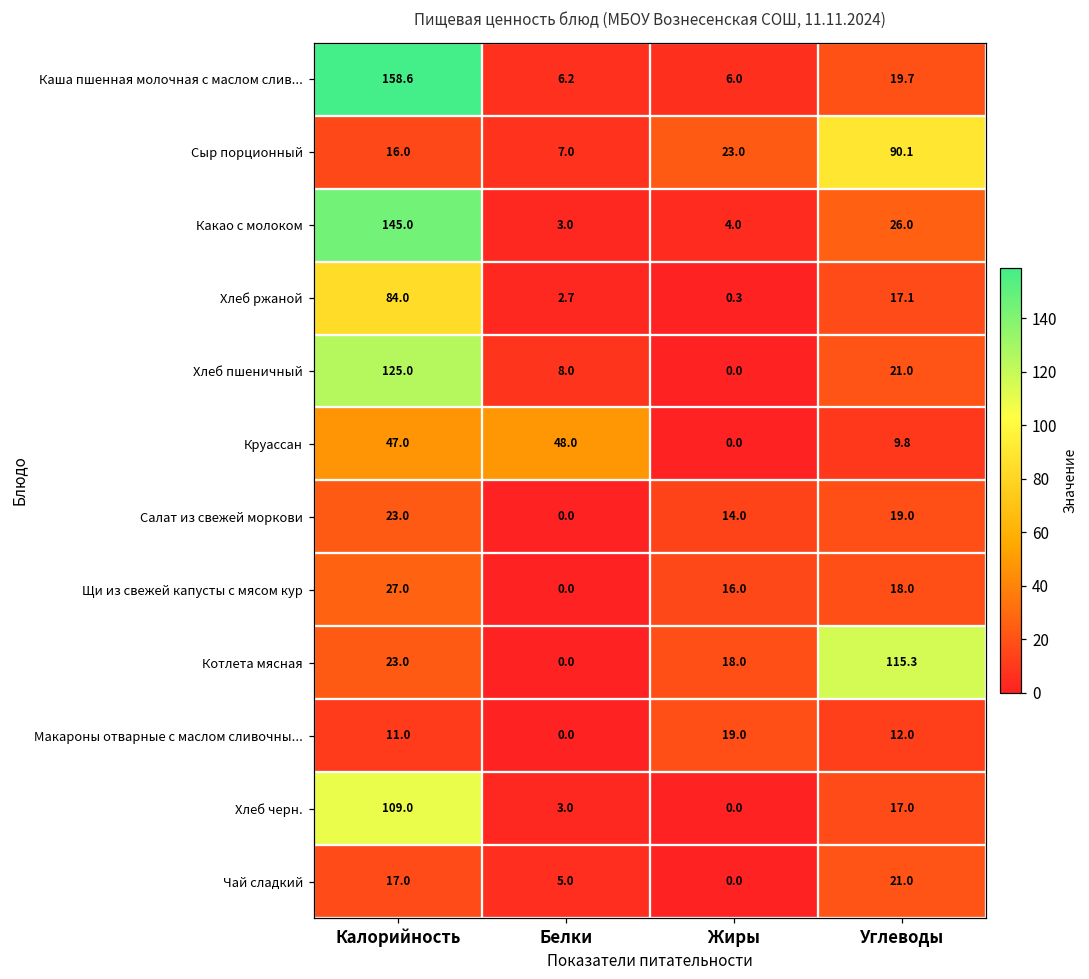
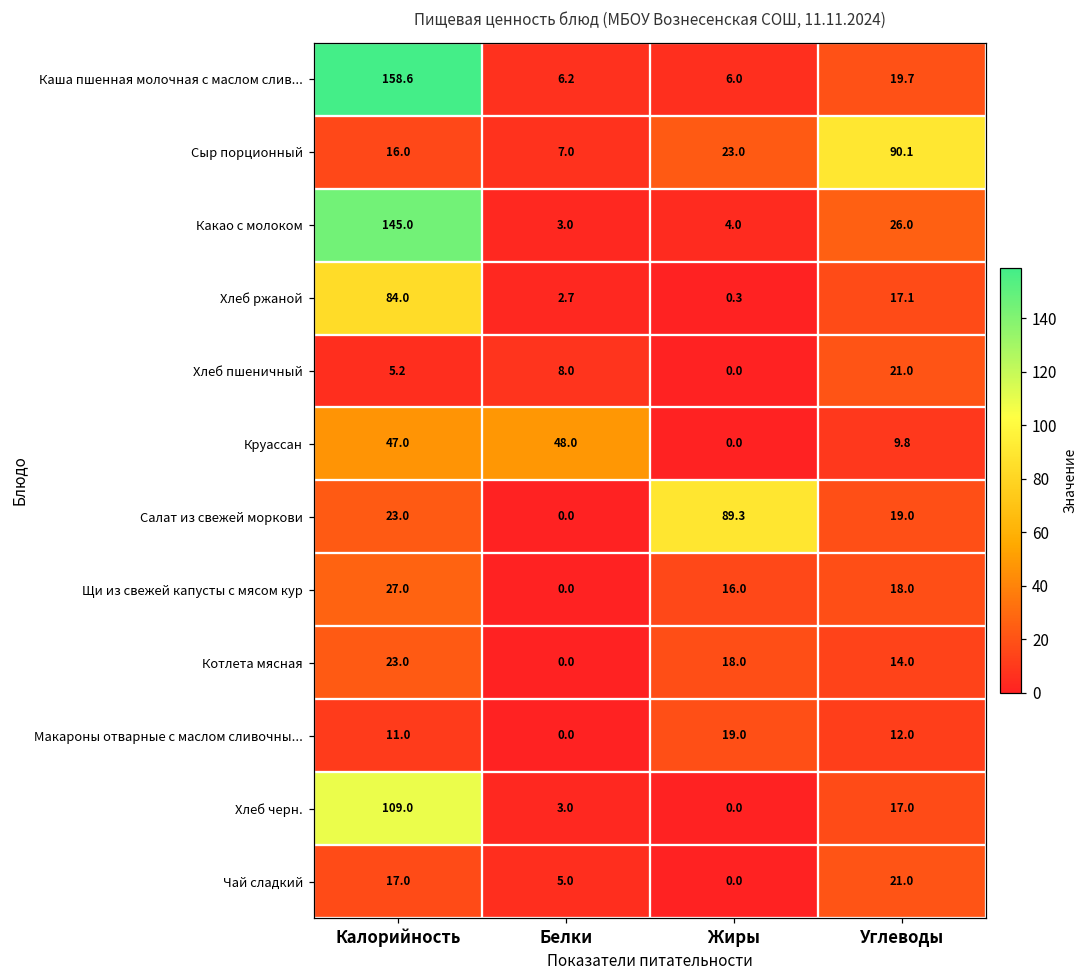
  {
    "Каша пшенная молочная с маслом слив...": {
      "Калорийность": 158.6,
      "Белки": 6.2,
      "Жиры": 6.0,
      "Углеводы": 19.7
    },
    "Сыр порционный": {
      "Калорийность": 16.0,
      "Белки": 7.0,
      "Жиры": 23.0,
      "Углеводы": 90.1
    },
    "Какао с молоком": {
      "Калорийность": 145.0,
      "Белки": 3.0,
      "Жиры": 4.0,
      "Углеводы": 26.0
    },
    "Хлеб ржаной": {
      "Калорийность": 84.0,
      "Белки": 2.7,
      "Жиры": 0.3,
      "Углеводы": 17.1
    },
    "Хлеб пшеничный": {
-     "Калорийность": 125.0,
+     "Калорийность": 5.2,
      "Белки": 8.0,
      "Жиры": 0.0,
      "Углеводы": 21.0
    },
    "Круассан": {
      "Калорийность": 47.0,
      "Белки": 48.0,
      "Жиры": 0.0,
      "Углеводы": 9.8
    },
    "Салат из свежей моркови": {
      "Калорийность": 23.0,
      "Белки": 0.0,
-     "Жиры": 14.0,
+     "Жиры": 89.3,
      "Углеводы": 19.0
    },
    "Щи из свежей капусты с мясом кур": {
      "Калорийность": 27.0,
      "Белки": 0.0,
      "Жиры": 16.0,
      "Углеводы": 18.0
    },
    "Котлета мясная": {
      "Калорийность": 23.0,
      "Белки": 0.0,
      "Жиры": 18.0,
-     "Углеводы": 115.3
+     "Углеводы": 14.0
    },
    "Макароны отварные с маслом сливочны...": {
      "Калорийность": 11.0,
      "Белки": 0.0,
      "Жиры": 19.0,
      "Углеводы": 12.0
    },
    "Хлеб черн.": {
      "Калорийность": 109.0,
      "Белки": 3.0,
      "Жиры": 0.0,
      "Углеводы": 17.0
    },
    "Чай сладкий": {
      "Калорийность": 17.0,
      "Белки": 5.0,
      "Жиры": 0.0,
      "Углеводы": 21.0
    }
  }
